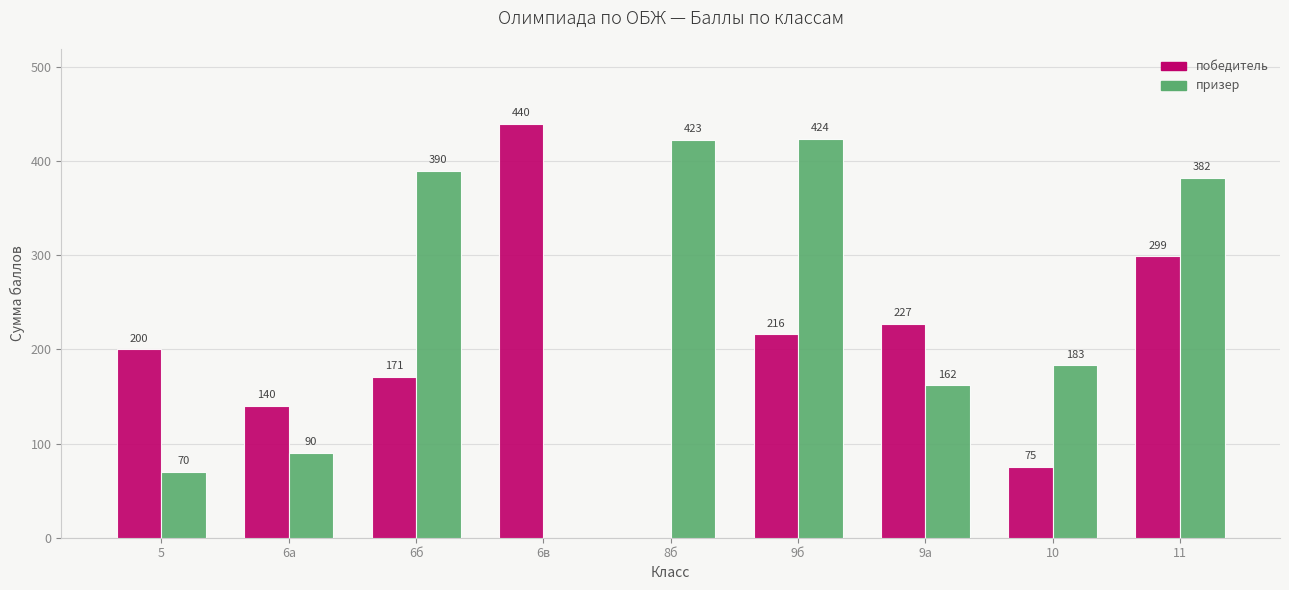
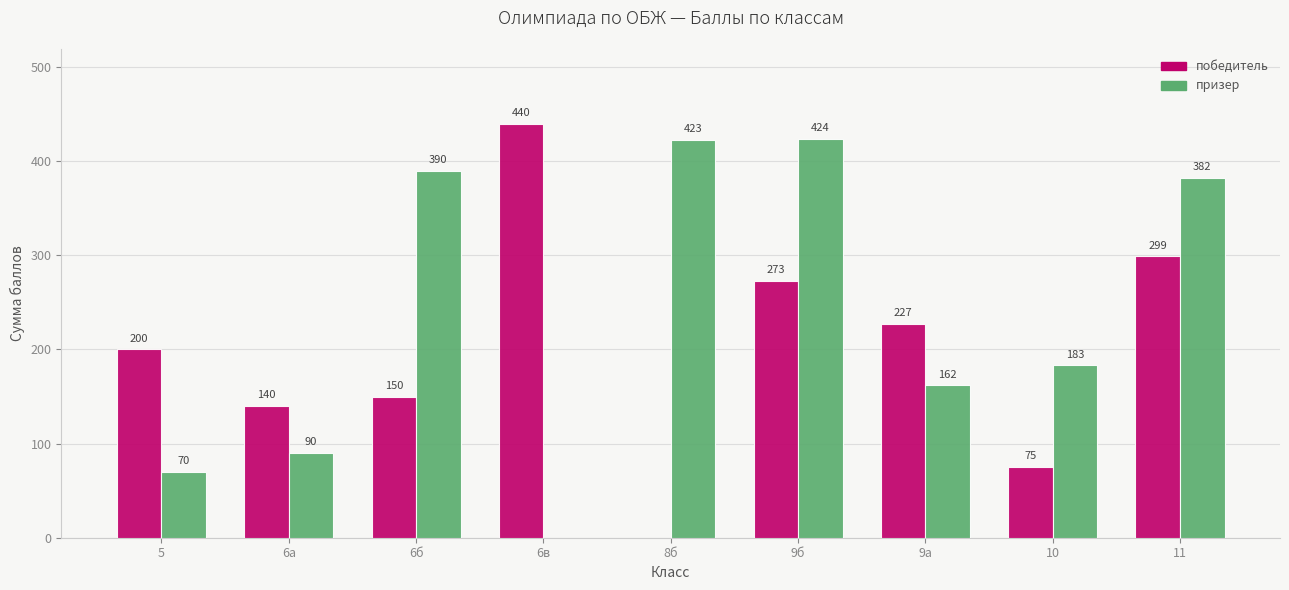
  {
    "победитель": {
      "5": 200,
      "6а": 140,
-     "6б": 171,
+     "6б": 150,
      "6в": 440,
-     "9б": 216,
+     "9б": 273,
      "9а": 227,
      "10": 75,
      "11": 299
    },
    "призер": {
      "5": 70,
      "6а": 90,
      "6б": 390,
      "8б": 423,
      "9б": 424,
      "9а": 162,
      "10": 183,
      "11": 382
    }
  }
